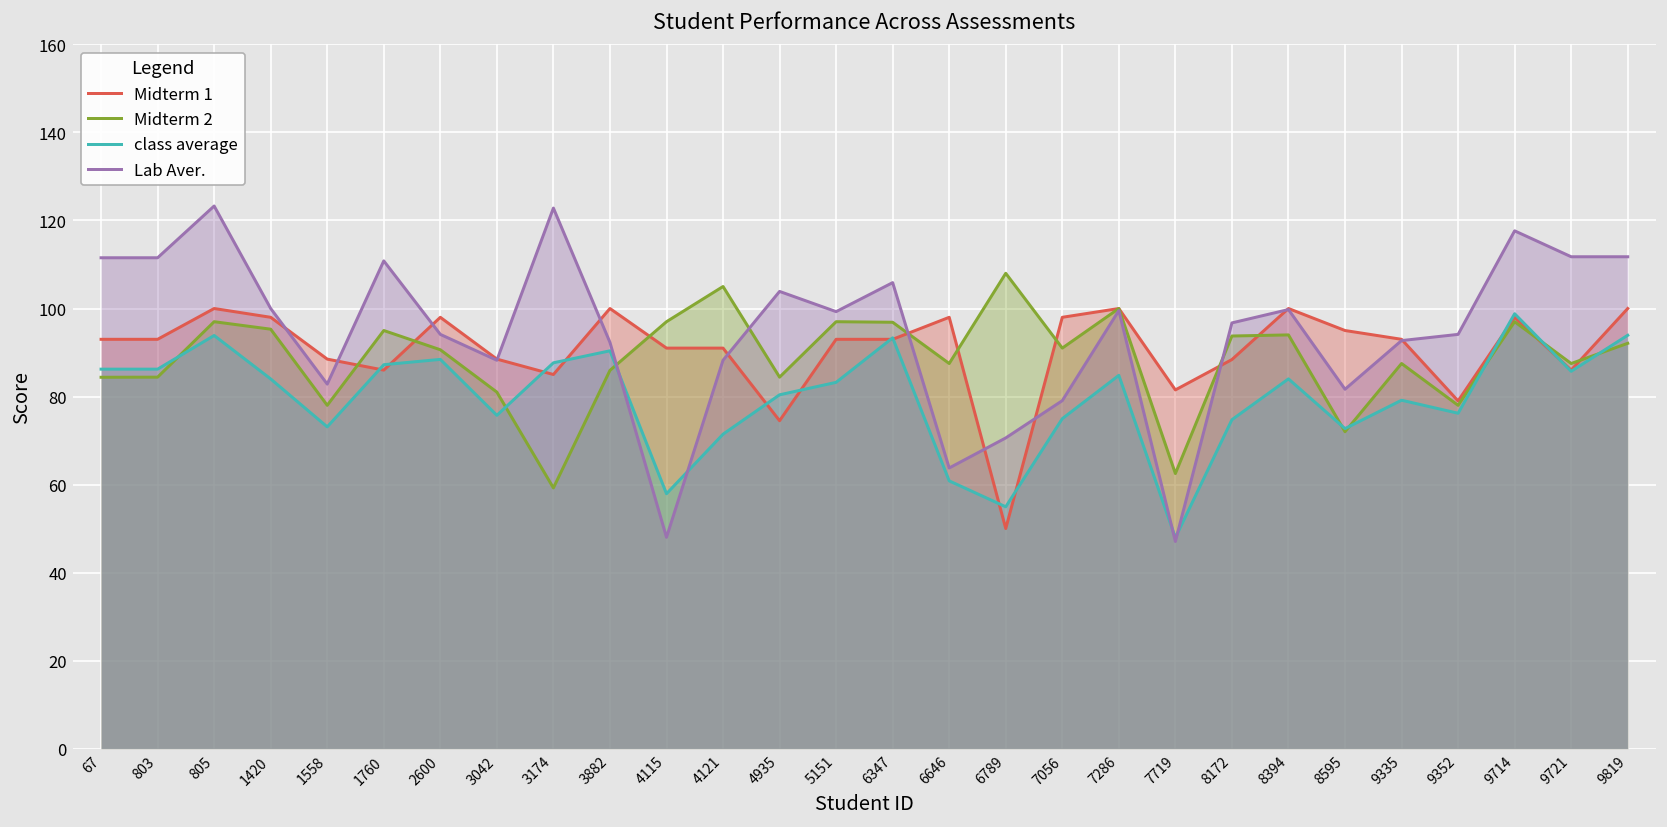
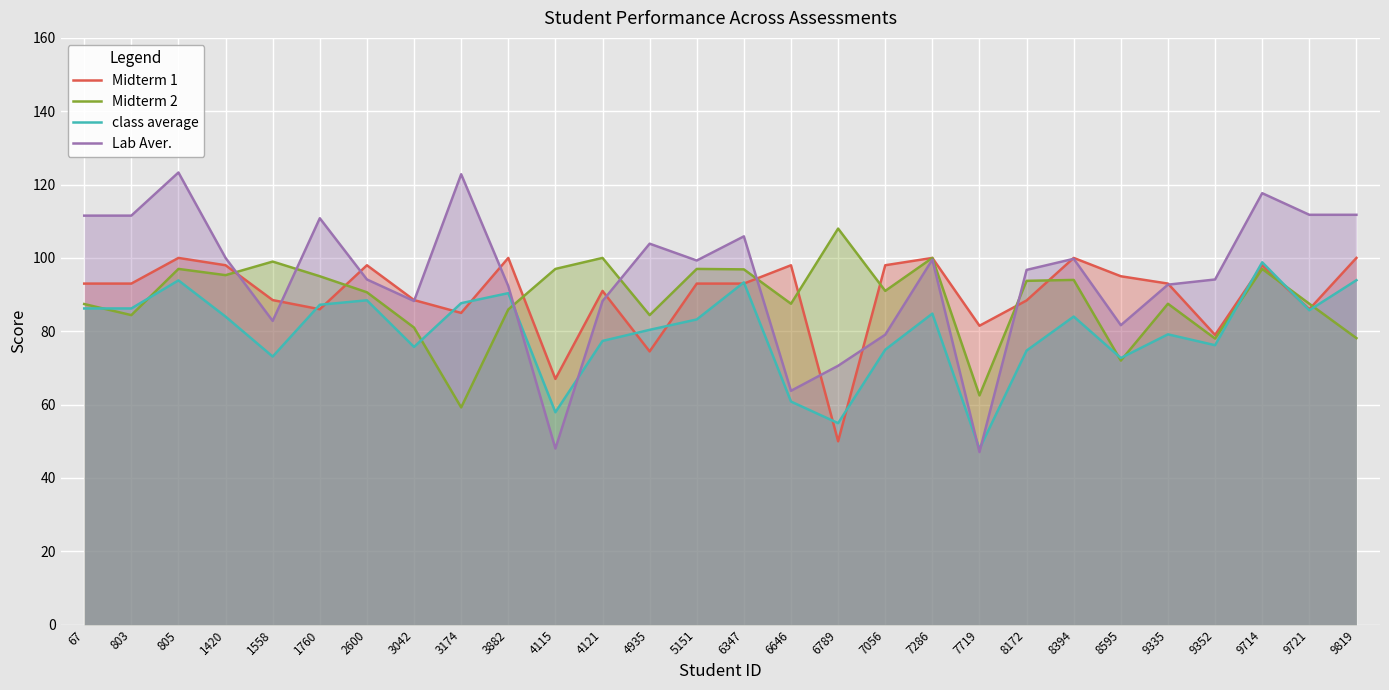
  {
    "Midterm 1": {
      "67": 93,
      "803": 93,
      "805": 100,
      "1420": 98,
      "1558": 89,
      "1760": 86,
      "2600": 98,
      "3174": 85,
      "3882": 100,
-     "4115": 91,
+     "4115": 67,
      "4121": 91,
      "4935": 75,
      "5151": 93,
      "6646": 98,
      "6789": 50,
      "7056": 98,
      "7719": 82,
      "8172": 88,
      "8595": 95,
      "9352": 79,
      "9714": 98,
      "9819": 100
    },
    "Midterm 2": {
-     "67": 84,
+     "67": 87,
      "803": 84,
      "805": 97,
      "1420": 95,
-     "1558": 78,
+     "1558": 99,
      "1760": 95,
      "2600": 91,
      "3042": 81,
      "3174": 59,
      "3882": 86,
      "4115": 97,
-     "4121": 105,
+     "4121": 100,
      "4935": 84,
      "5151": 97,
      "6347": 97,
      "6646": 88,
      "6789": 108,
      "7056": 91,
      "7719": 63,
      "8172": 94,
      "8394": 94,
      "8595": 72,
      "9335": 88,
      "9352": 78,
      "9714": 97,
      "9721": 88,
-     "9819": 92
+     "9819": 78
    },
    "class average": {
      "67": 86,
      "803": 86,
      "805": 94,
      "1420": 84,
      "1558": 73,
      "1760": 87,
      "2600": 88,
      "3042": 76,
      "3174": 88,
      "3882": 90,
      "4115": 58,
-     "4121": 71,
+     "4121": 77,
      "4935": 80,
      "5151": 83,
      "6646": 61,
      "6789": 55,
      "7056": 75,
      "7286": 85,
      "7719": 48,
      "8172": 75,
      "8394": 84,
      "8595": 73,
      "9335": 79,
      "9352": 76,
      "9714": 99,
      "9819": 94
    },
    "Lab Aver.": {
      "67": 112,
      "803": 112,
      "805": 123,
      "1420": 100,
      "1558": 83,
      "1760": 111,
      "2600": 94,
      "3174": 123,
      "3882": 92,
      "4115": 48,
      "4121": 88,
      "4935": 104,
      "5151": 99,
      "6347": 106,
      "6646": 64,
      "6789": 71,
      "7056": 79,
      "7719": 47,
      "8172": 97,
      "8595": 82,
      "9352": 94,
      "9714": 118,
      "9721": 112,
      "9819": 112
    }
  }
